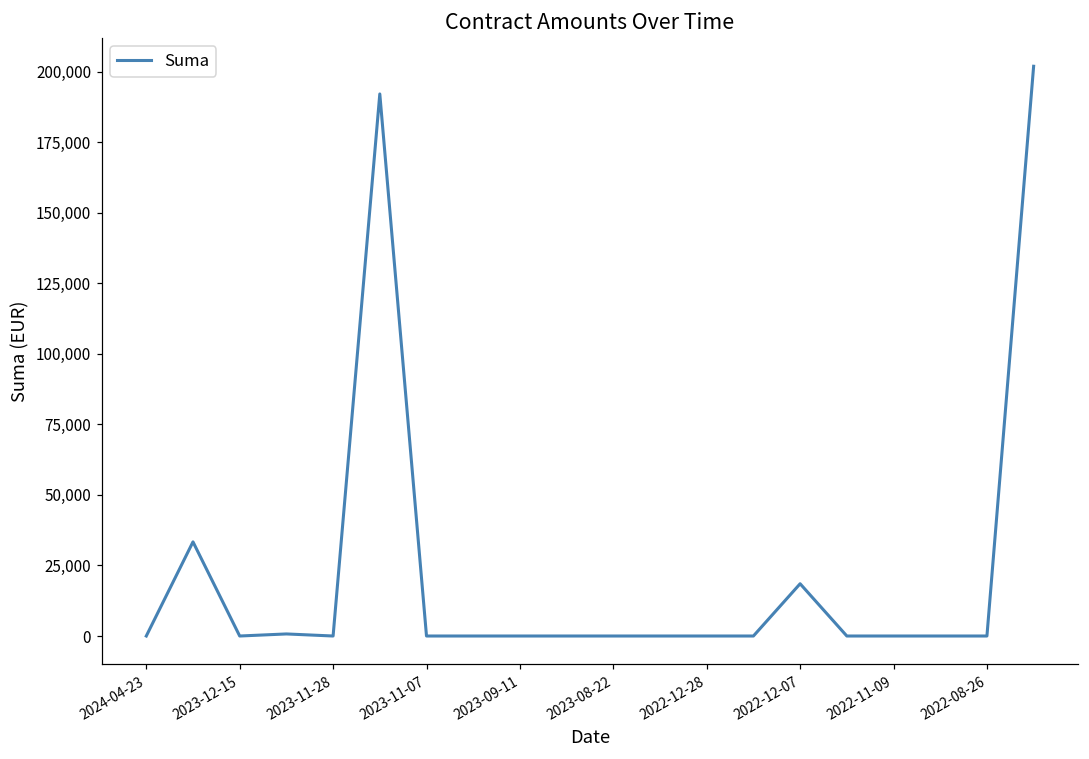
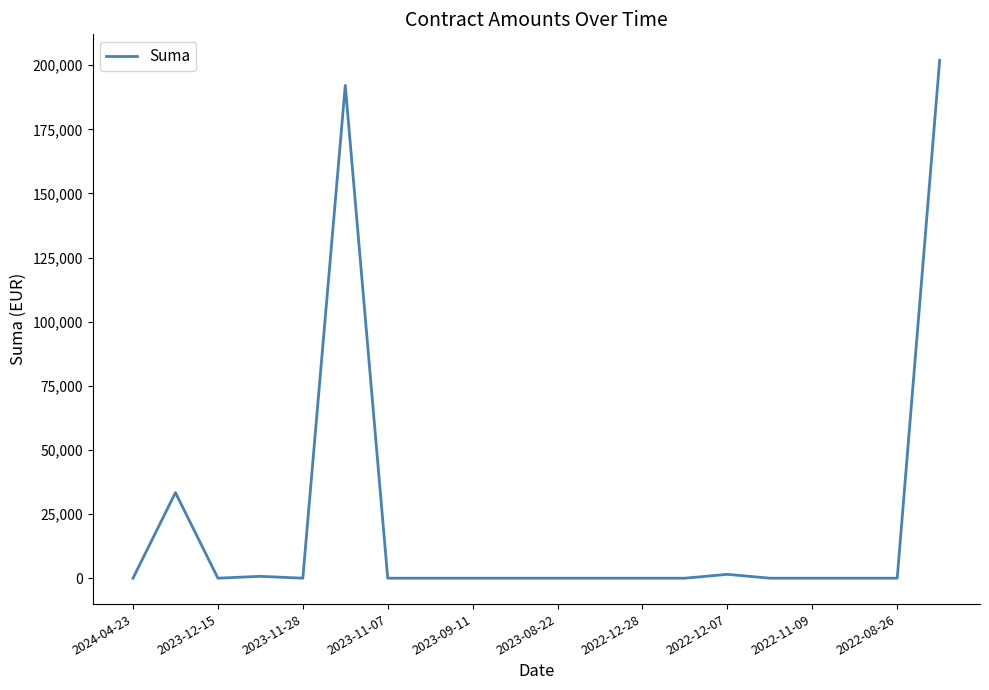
  {
    "2024-04-23": "0",
    "2023-12-15": "0",
    "2023-11-28": "0",
    "2023-11-07": "0",
    "2023-09-11": "0",
    "2023-08-22": "0",
    "2022-12-28": "0",
-   "2022-12-07": "19,000",
+   "2022-12-07": "2,000",
    "2022-11-09": "0",
    "2022-08-26": "0"
  }
